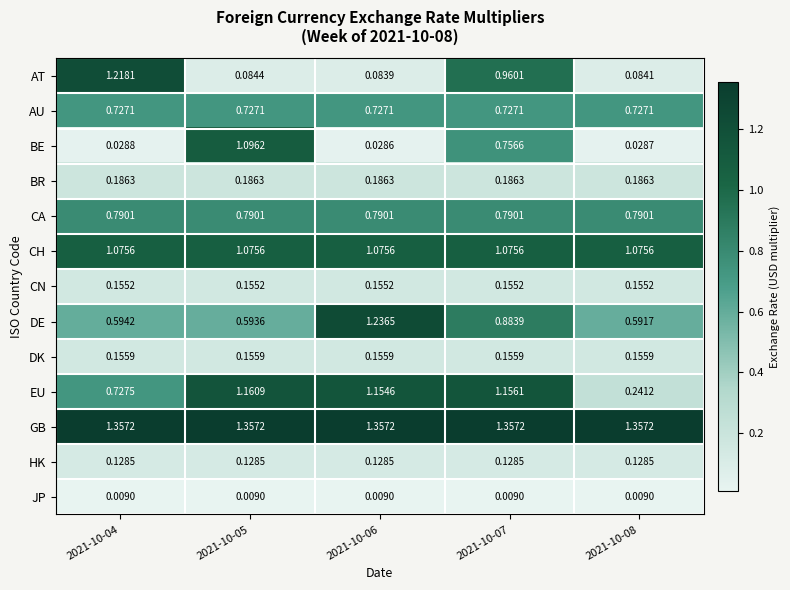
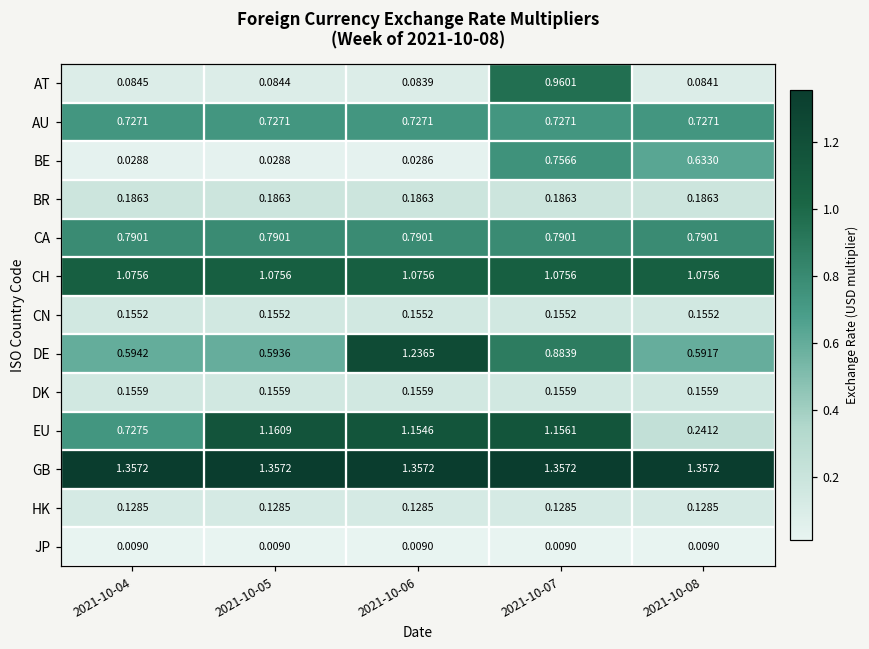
  {
    "AT": {
-     "2021-10-04": 1.2181,
+     "2021-10-04": 0.0845,
      "2021-10-05": 0.0844,
      "2021-10-06": 0.0839,
      "2021-10-07": 0.9601,
      "2021-10-08": 0.0841
    },
    "AU": {
      "2021-10-04": 0.7271,
      "2021-10-05": 0.7271,
      "2021-10-06": 0.7271,
      "2021-10-07": 0.7271,
      "2021-10-08": 0.7271
    },
    "BE": {
      "2021-10-04": 0.0288,
-     "2021-10-05": 1.0962,
+     "2021-10-05": 0.0288,
      "2021-10-06": 0.0286,
      "2021-10-07": 0.7566,
-     "2021-10-08": 0.0287
+     "2021-10-08": 0.6330
    },
    "BR": {
      "2021-10-04": 0.1863,
      "2021-10-05": 0.1863,
      "2021-10-06": 0.1863,
      "2021-10-07": 0.1863,
      "2021-10-08": 0.1863
    },
    "CA": {
      "2021-10-04": 0.7901,
      "2021-10-05": 0.7901,
      "2021-10-06": 0.7901,
      "2021-10-07": 0.7901,
      "2021-10-08": 0.7901
    },
    "CH": {
      "2021-10-04": 1.0756,
      "2021-10-05": 1.0756,
      "2021-10-06": 1.0756,
      "2021-10-07": 1.0756,
      "2021-10-08": 1.0756
    },
    "CN": {
      "2021-10-04": 0.1552,
      "2021-10-05": 0.1552,
      "2021-10-06": 0.1552,
      "2021-10-07": 0.1552,
      "2021-10-08": 0.1552
    },
    "DE": {
      "2021-10-04": 0.5942,
      "2021-10-05": 0.5936,
      "2021-10-06": 1.2365,
      "2021-10-07": 0.8839,
      "2021-10-08": 0.5917
    },
    "DK": {
      "2021-10-04": 0.1559,
      "2021-10-05": 0.1559,
      "2021-10-06": 0.1559,
      "2021-10-07": 0.1559,
      "2021-10-08": 0.1559
    },
    "EU": {
      "2021-10-04": 0.7275,
      "2021-10-05": 1.1609,
      "2021-10-06": 1.1546,
      "2021-10-07": 1.1561,
      "2021-10-08": 0.2412
    },
    "GB": {
      "2021-10-04": 1.3572,
      "2021-10-05": 1.3572,
      "2021-10-06": 1.3572,
      "2021-10-07": 1.3572,
      "2021-10-08": 1.3572
    },
    "HK": {
      "2021-10-04": 0.1285,
      "2021-10-05": 0.1285,
      "2021-10-06": 0.1285,
      "2021-10-07": 0.1285,
      "2021-10-08": 0.1285
    },
    "JP": {
      "2021-10-04": 0.0090,
      "2021-10-05": 0.0090,
      "2021-10-06": 0.0090,
      "2021-10-07": 0.0090,
      "2021-10-08": 0.0090
    }
  }
